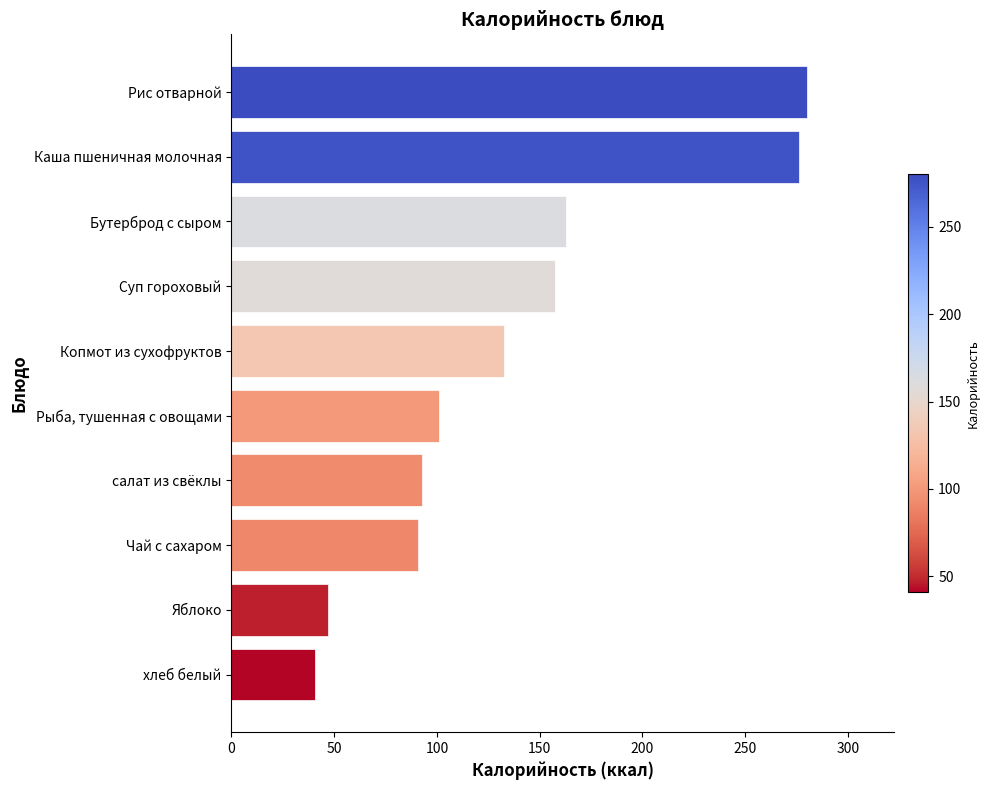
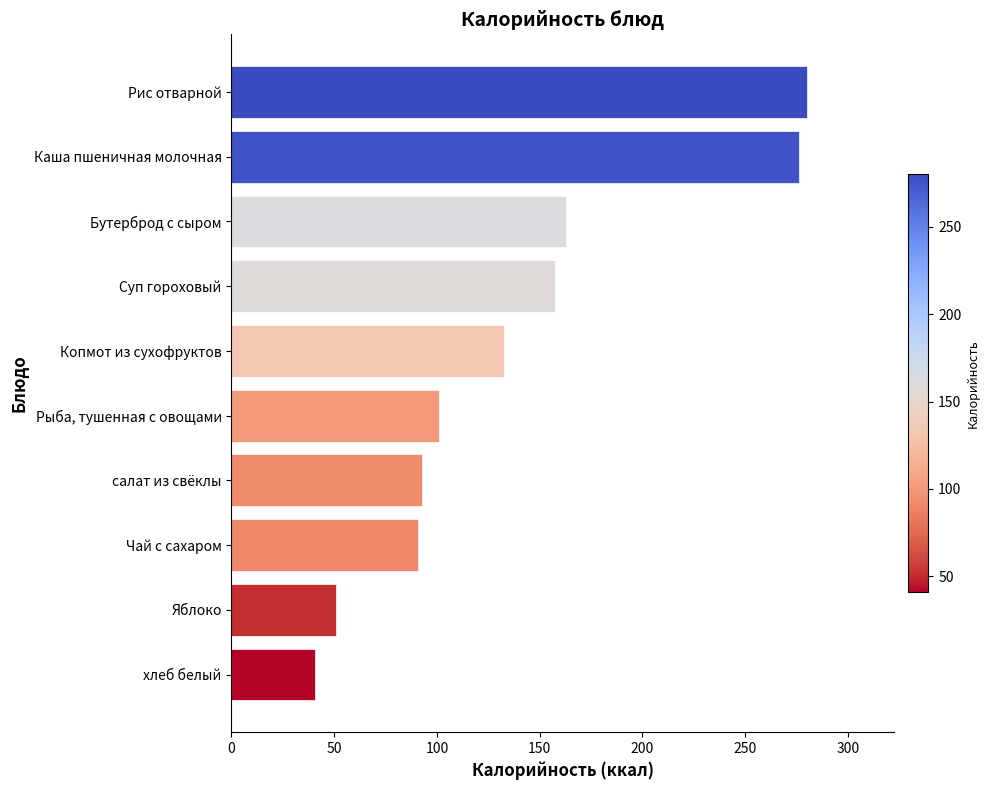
  {
    "Рис отварной": 280,
    "Каша пшеничная молочная": 276,
    "Бутерброд с сыром": 163,
    "Суп гороховый": 158,
    "Копмот из сухофруктов": 133,
    "Рыба, тушенная с овощами": 101,
    "салат из свёклы": 93,
    "Чай с сахаром": 91,
-   "Яблоко": 47,
+   "Яблоко": 51,
    "хлеб белый": 41
  }
